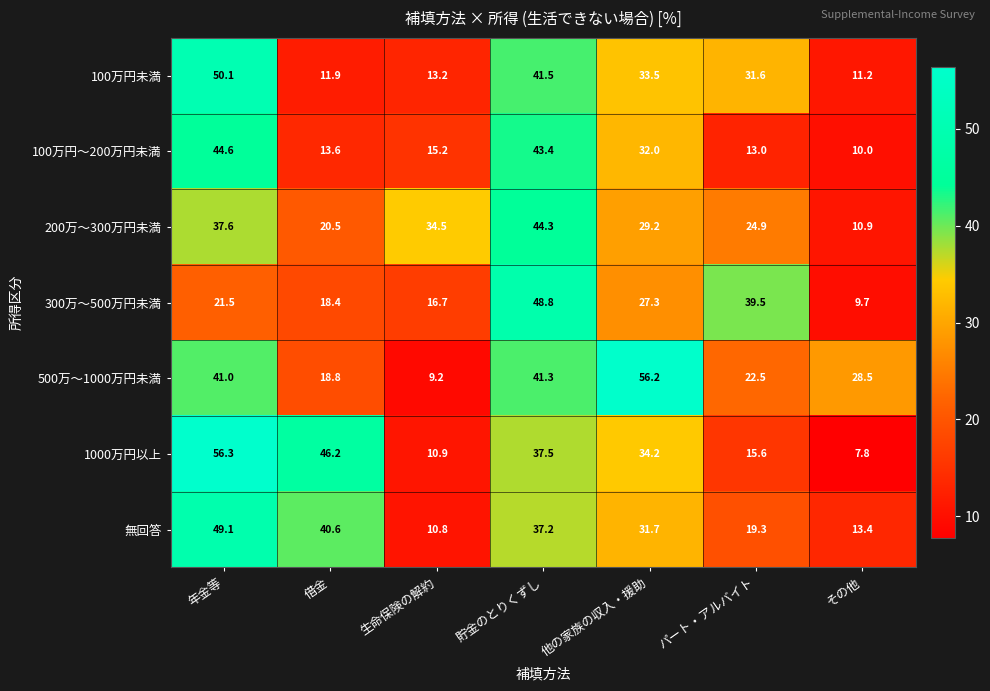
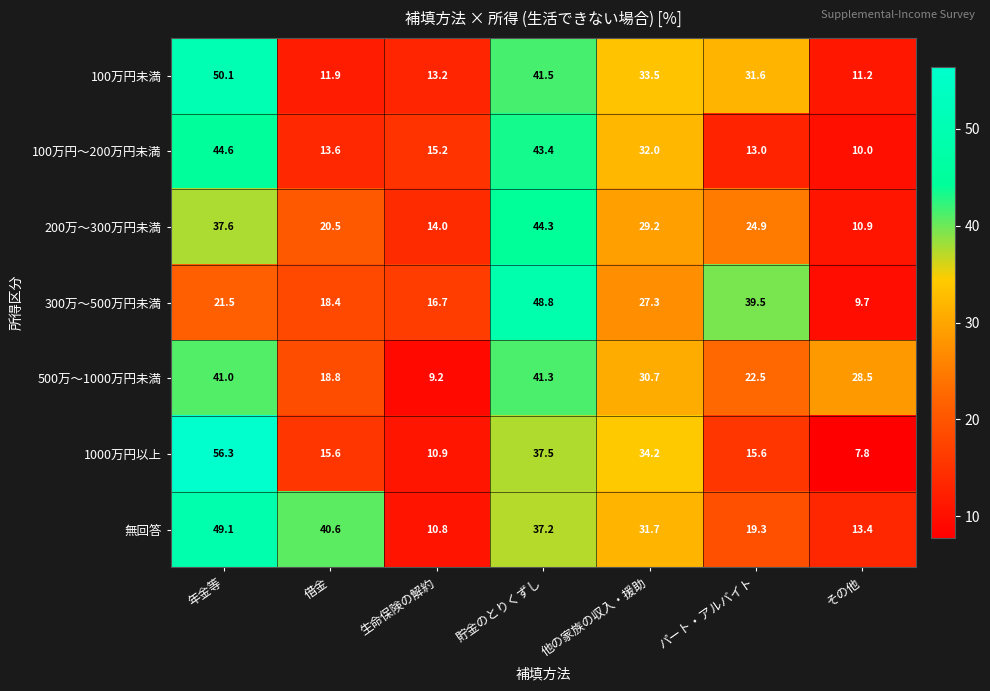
  {
    "100万円未満": {
      "年金等": 50.1,
      "借金": 11.9,
      "生命保険の解約": 13.2,
      "貯金のとりくずし": 41.5,
      "他の家族の収入・援助": 33.5,
      "パート・アルバイト": 31.6,
      "その他": 11.2
    },
    "100万円～200万円未満": {
      "年金等": 44.6,
      "借金": 13.6,
      "生命保険の解約": 15.2,
      "貯金のとりくずし": 43.4,
      "他の家族の収入・援助": 32.0,
      "パート・アルバイト": 13.0,
      "その他": 10.0
    },
    "200万～300万円未満": {
      "年金等": 37.6,
      "借金": 20.5,
-     "生命保険の解約": 34.5,
+     "生命保険の解約": 14.0,
      "貯金のとりくずし": 44.3,
      "他の家族の収入・援助": 29.2,
      "パート・アルバイト": 24.9,
      "その他": 10.9
    },
    "300万～500万円未満": {
      "年金等": 21.5,
      "借金": 18.4,
      "生命保険の解約": 16.7,
      "貯金のとりくずし": 48.8,
      "他の家族の収入・援助": 27.3,
      "パート・アルバイト": 39.5,
      "その他": 9.7
    },
    "500万～1000万円未満": {
      "年金等": 41.0,
      "借金": 18.8,
      "生命保険の解約": 9.2,
      "貯金のとりくずし": 41.3,
-     "他の家族の収入・援助": 56.2,
+     "他の家族の収入・援助": 30.7,
      "パート・アルバイト": 22.5,
      "その他": 28.5
    },
    "1000万円以上": {
      "年金等": 56.3,
-     "借金": 46.2,
+     "借金": 15.6,
      "生命保険の解約": 10.9,
      "貯金のとりくずし": 37.5,
      "他の家族の収入・援助": 34.2,
      "パート・アルバイト": 15.6,
      "その他": 7.8
    },
    "無回答": {
      "年金等": 49.1,
      "借金": 40.6,
      "生命保険の解約": 10.8,
      "貯金のとりくずし": 37.2,
      "他の家族の収入・援助": 31.7,
      "パート・アルバイト": 19.3,
      "その他": 13.4
    }
  }
